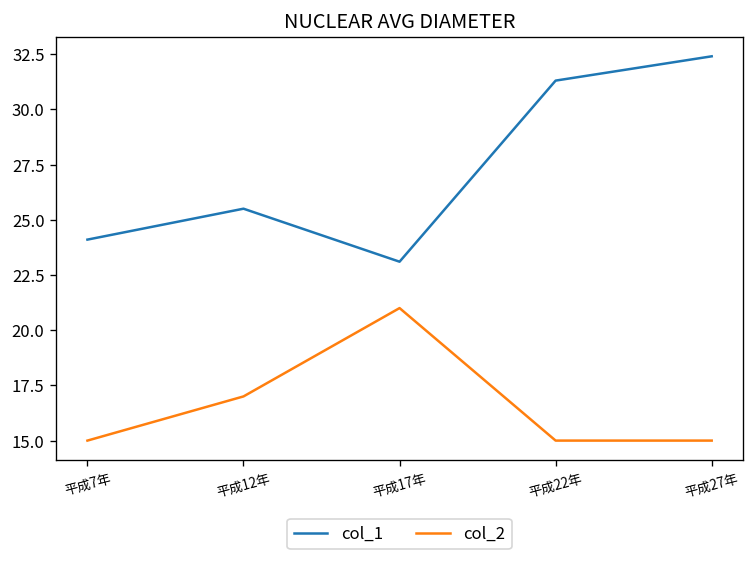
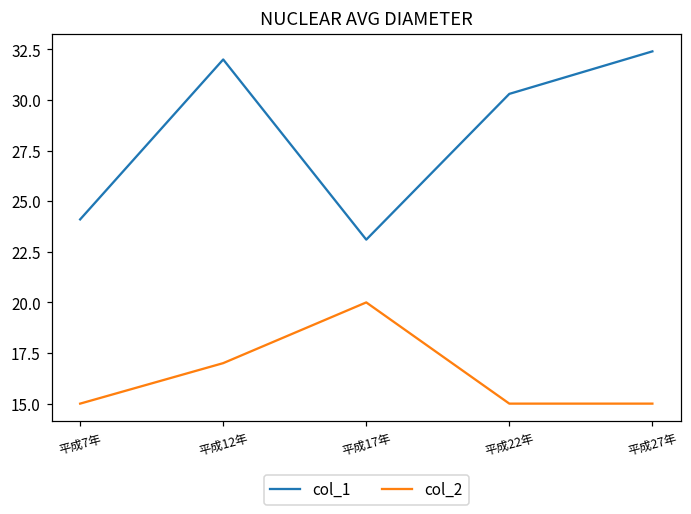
  {
    "col_1": {
      "平成7年": 24.1,
-     "平成12年": 25.5,
+     "平成12年": 32.0,
      "平成17年": 23.1,
-     "平成22年": 31.3,
+     "平成22年": 30.3,
      "平成27年": 32.4
    },
    "col_2": {
      "平成7年": 15,
      "平成12年": 17,
-     "平成17年": 21,
+     "平成17年": 20,
      "平成22年": 15,
      "平成27年": 15
    }
  }
